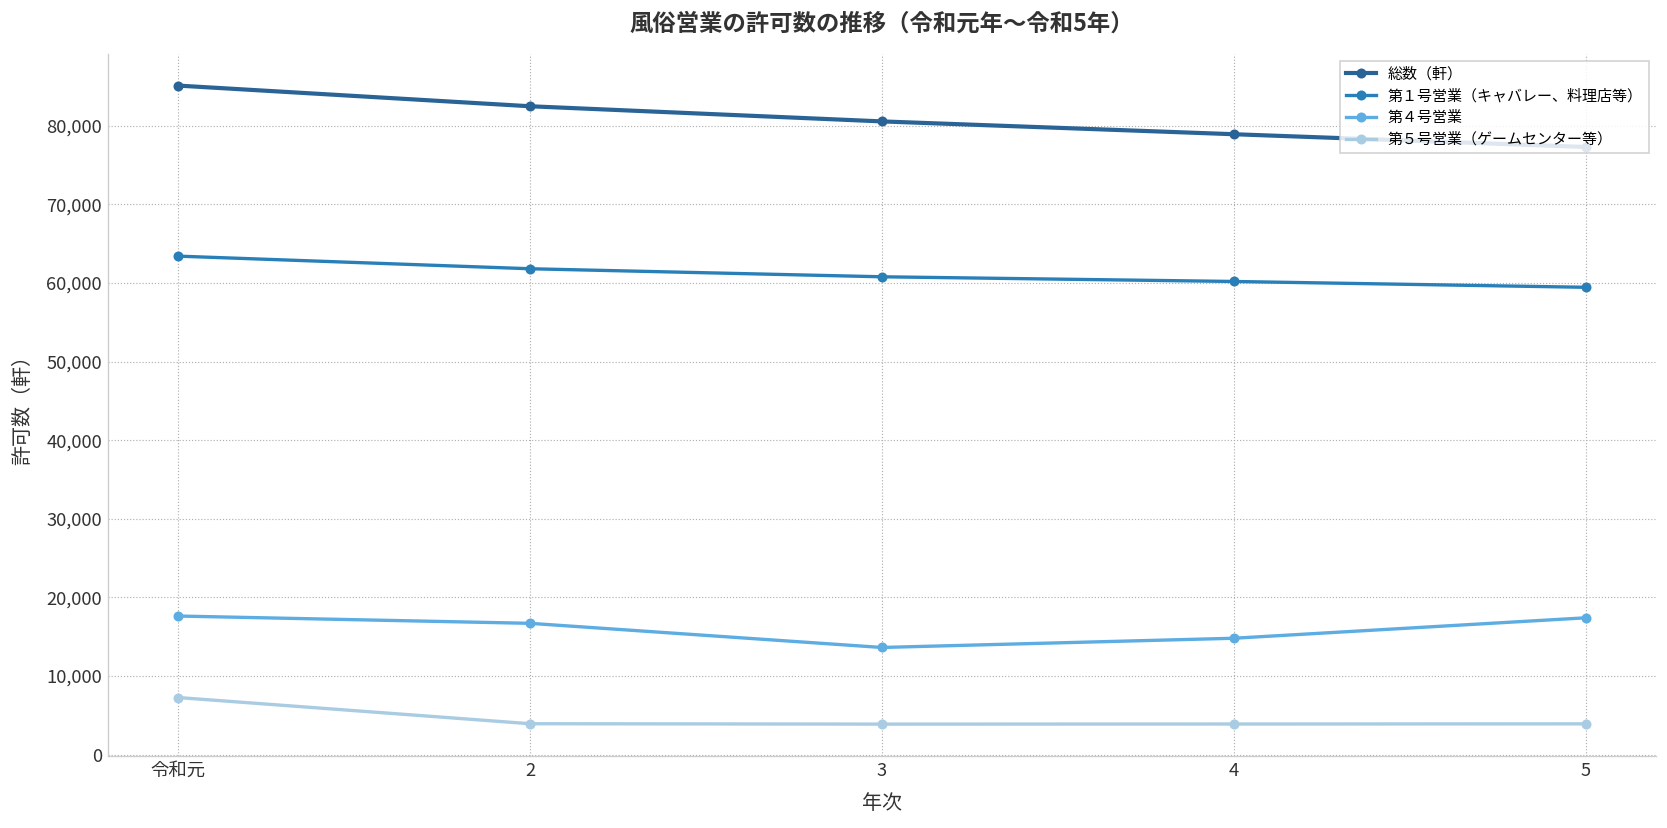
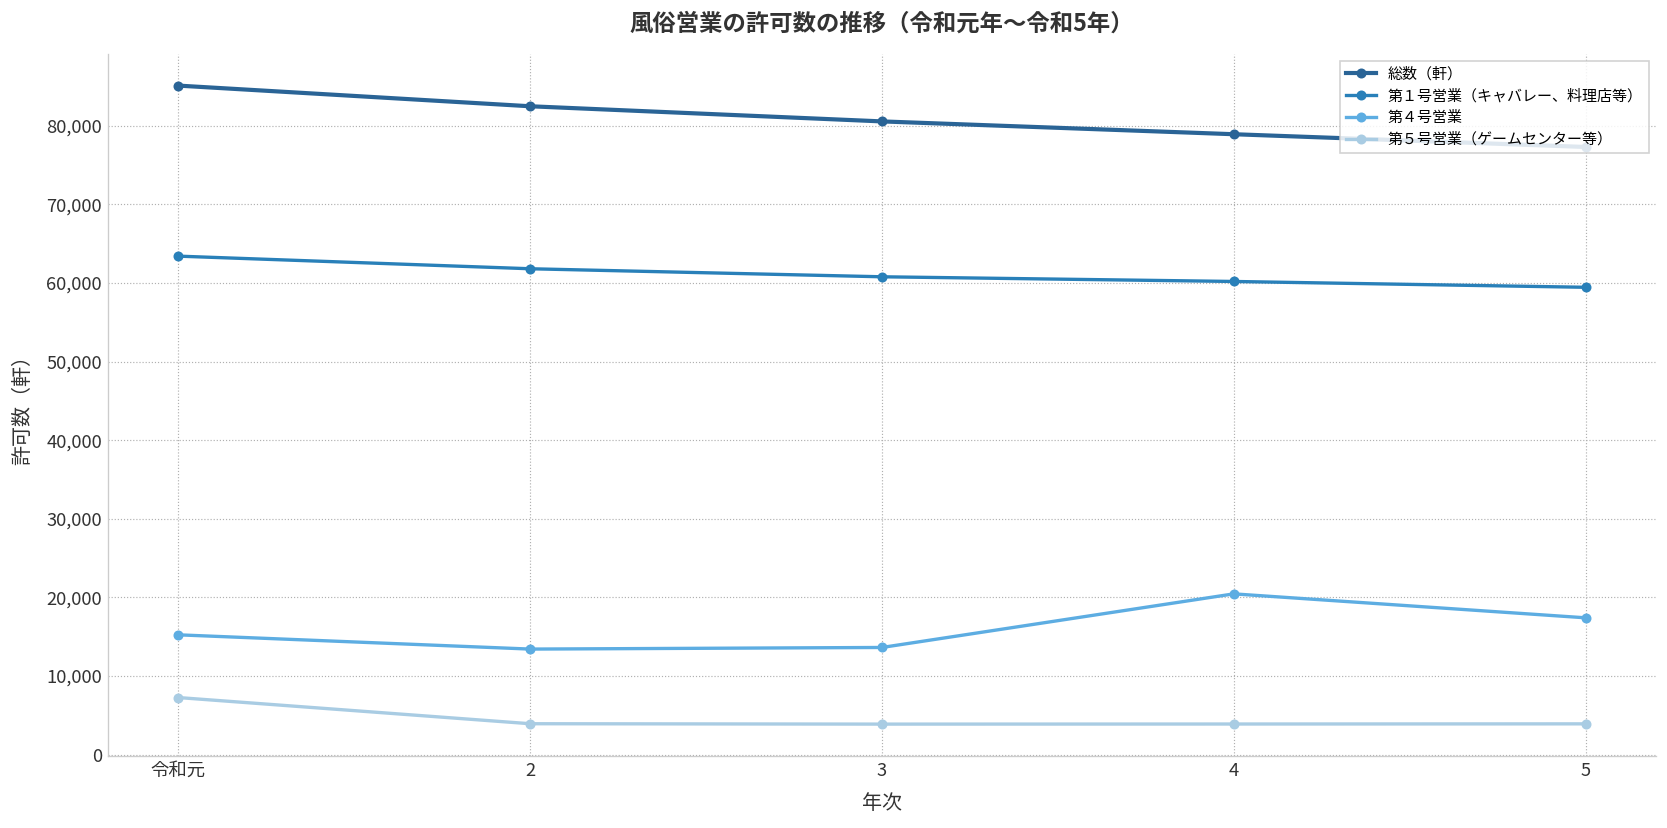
  {
    "第４号営業": {
-     "令和元": "18,000",
-     "2": "17,000",
+     "令和元": "15,000",
+     "2": "13,000",
      "3": "14,000",
-     "4": "15,000",
+     "4": "20,000",
      "5": "17,000"
    },
    "第５号営業（ゲームセンター等）": {
      "令和元": "7,000",
      "2": "4,000",
      "3": "4,000",
      "4": "4,000",
      "5": "4,000"
    }
  }
